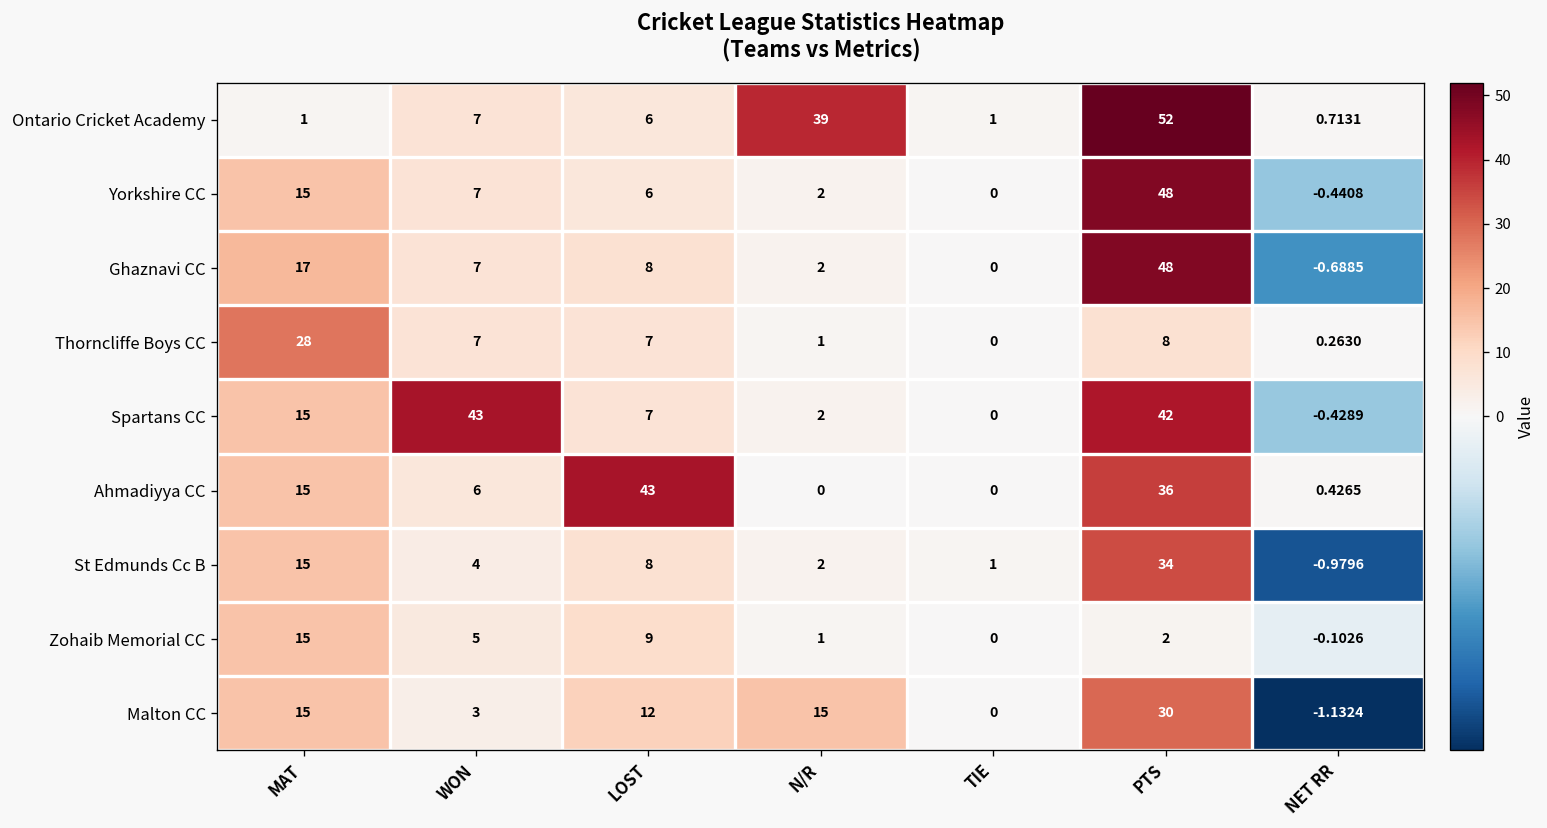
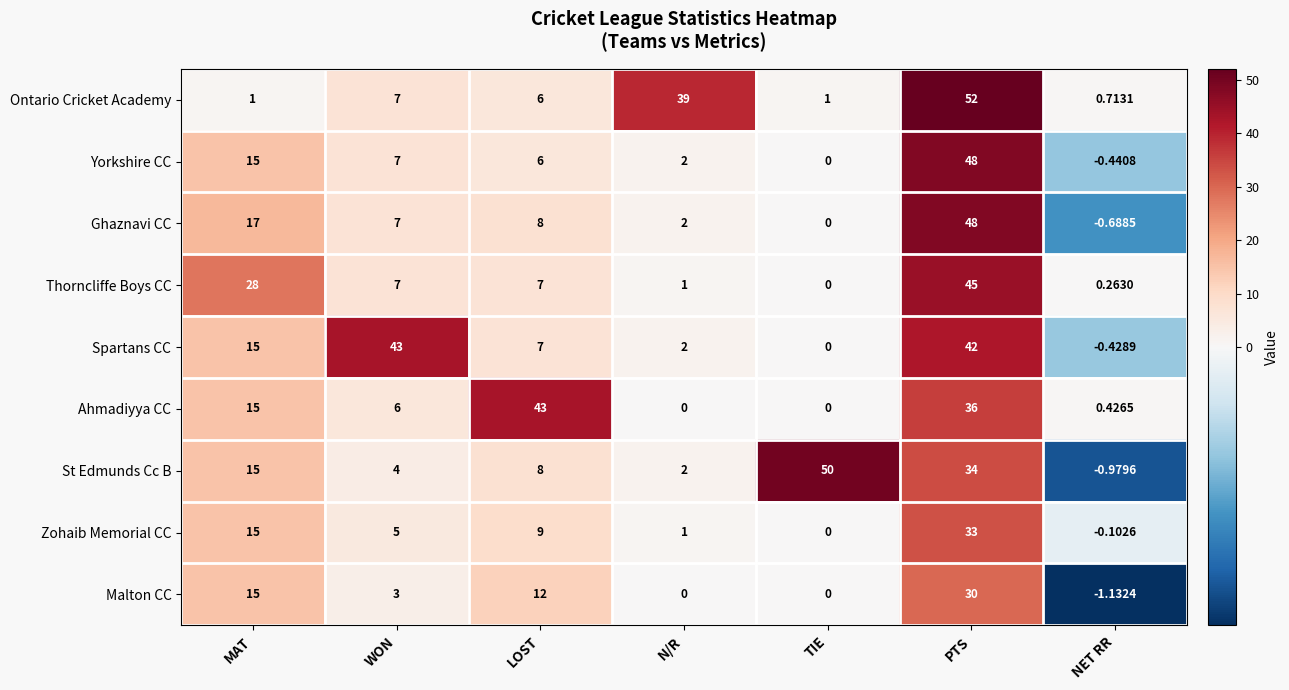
  {
    "Ontario Cricket Academy": {
      "MAT": 1,
      "WON": 7,
      "LOST": 6,
      "N/R": 39,
      "TIE": 1,
      "PTS": 52,
      "NET RR": 0.7131
    },
    "Yorkshire CC": {
      "MAT": 15,
      "WON": 7,
      "LOST": 6,
      "N/R": 2,
      "TIE": 0,
      "PTS": 48,
      "NET RR": -0.4408
    },
    "Ghaznavi CC": {
      "MAT": 17,
      "WON": 7,
      "LOST": 8,
      "N/R": 2,
      "TIE": 0,
      "PTS": 48,
      "NET RR": -0.6885
    },
    "Thorncliffe Boys CC": {
      "MAT": 28,
      "WON": 7,
      "LOST": 7,
      "N/R": 1,
      "TIE": 0,
-     "PTS": 8,
+     "PTS": 45,
      "NET RR": 0.2630
    },
    "Spartans CC": {
      "MAT": 15,
      "WON": 43,
      "LOST": 7,
      "N/R": 2,
      "TIE": 0,
      "PTS": 42,
      "NET RR": -0.4289
    },
    "Ahmadiyya CC": {
      "MAT": 15,
      "WON": 6,
      "LOST": 43,
      "N/R": 0,
      "TIE": 0,
      "PTS": 36,
      "NET RR": 0.4265
    },
    "St Edmunds Cc B": {
      "MAT": 15,
      "WON": 4,
      "LOST": 8,
      "N/R": 2,
-     "TIE": 1,
+     "TIE": 50,
      "PTS": 34,
      "NET RR": -0.9796
    },
    "Zohaib Memorial CC": {
      "MAT": 15,
      "WON": 5,
      "LOST": 9,
      "N/R": 1,
      "TIE": 0,
-     "PTS": 2,
+     "PTS": 33,
      "NET RR": -0.1026
    },
    "Malton CC": {
      "MAT": 15,
      "WON": 3,
      "LOST": 12,
-     "N/R": 15,
+     "N/R": 0,
      "TIE": 0,
      "PTS": 30,
      "NET RR": -1.1324
    }
  }
